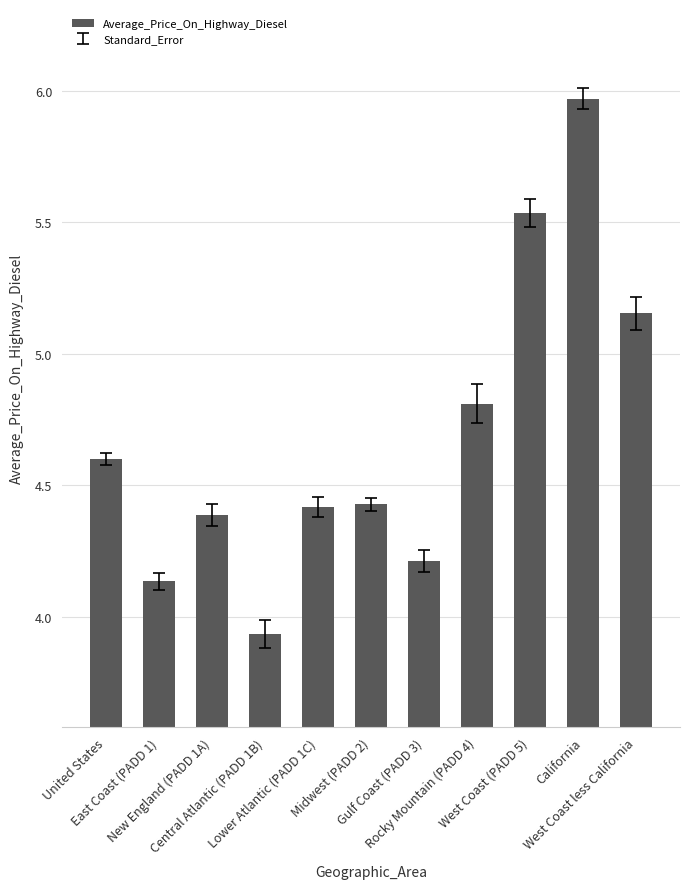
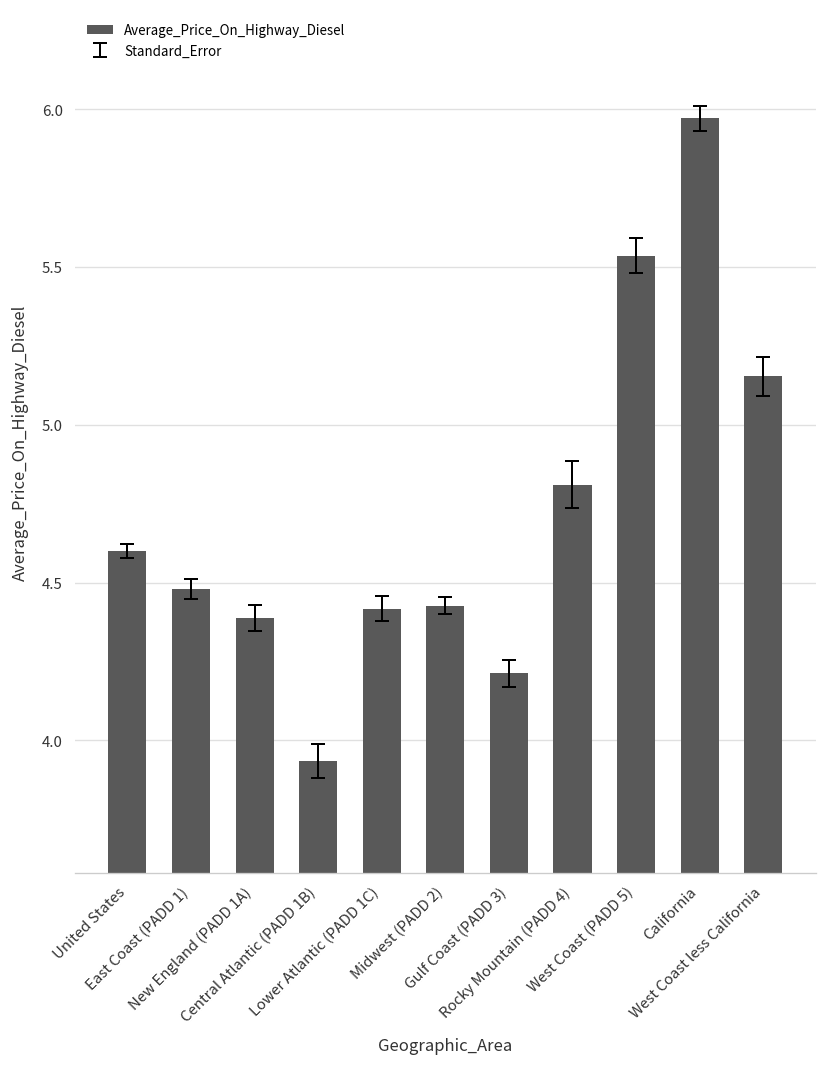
  {
    "Average_Price_On_Highway_Diesel": {
      "United States": 4.60,
-     "East Coast (PADD 1)": 4.14,
+     "East Coast (PADD 1)": 4.48,
      "New England (PADD 1A)": 4.39,
      "Central Atlantic (PADD 1B)": 3.94,
      "Lower Atlantic (PADD 1C)": 4.42,
      "Midwest (PADD 2)": 4.43,
      "Gulf Coast (PADD 3)": 4.21,
      "Rocky Mountain (PADD 4)": 4.81,
      "West Coast (PADD 5)": 5.54,
      "California": 5.97,
      "West Coast less California": 5.15
    }
  }
